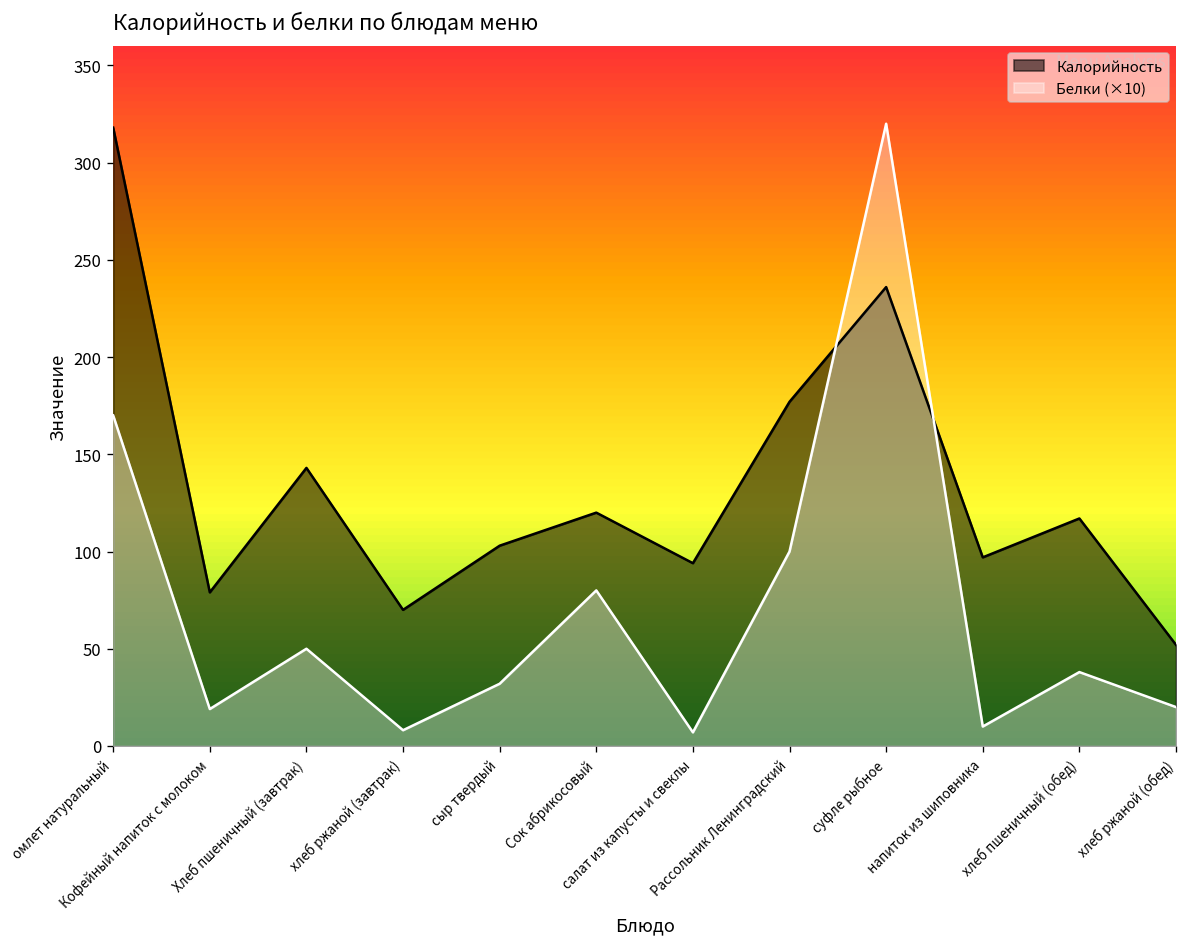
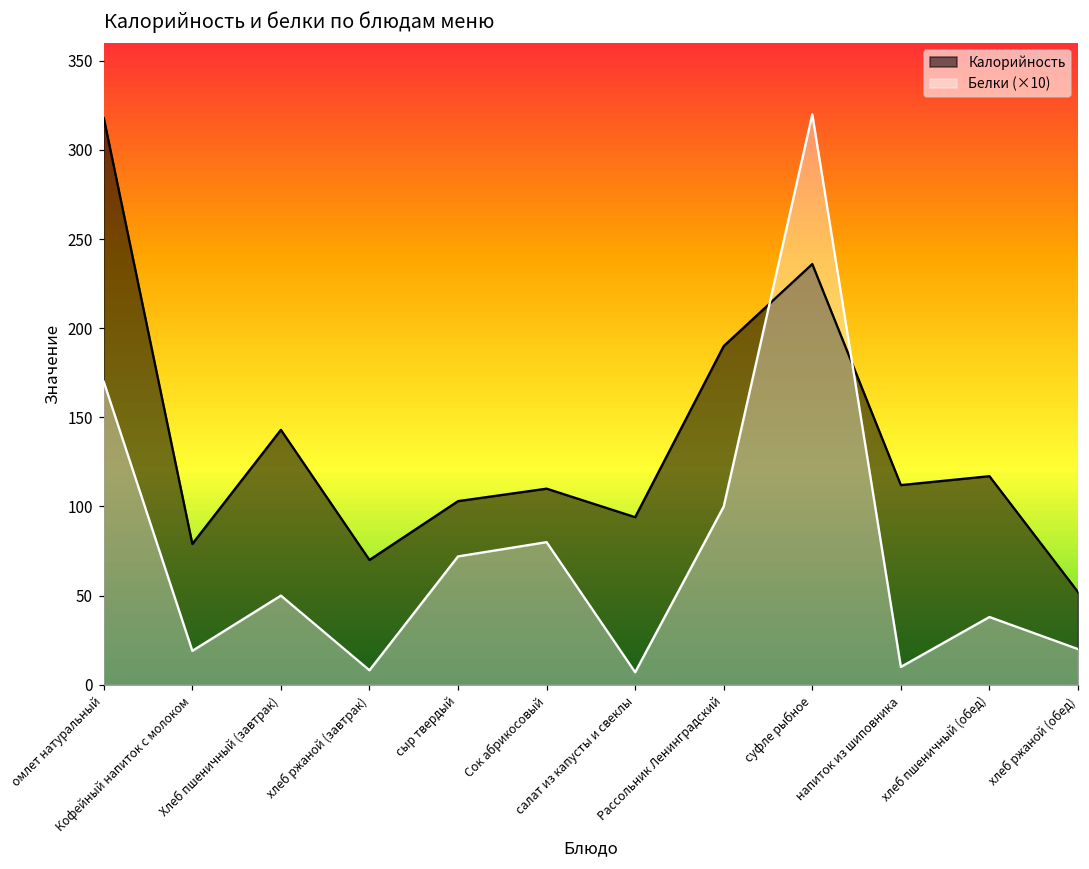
  {
    "Калорийность": {
      "омлет натуральный": 318,
      "Кофейный напиток с молоком": 79,
      "Хлеб пшеничный (завтрак)": 143,
      "хлеб ржаной (завтрак)": 70,
      "сыр твердый": 103,
-     "Сок абрикосовый": 120,
+     "Сок абрикосовый": 110,
      "салат из капусты и свеклы": 94,
-     "Рассольник Ленинградский": 177,
+     "Рассольник Ленинградский": 190,
      "суфле рыбное": 236,
-     "напиток из шиповника": 97,
+     "напиток из шиповника": 112,
      "хлеб пшеничный (обед)": 117,
      "хлеб ржаной (обед)": 52
    },
    "Белки (×10)": {
      "омлет натуральный": 170,
      "Кофейный напиток с молоком": 19,
      "Хлеб пшеничный (завтрак)": 50,
      "хлеб ржаной (завтрак)": 8,
-     "сыр твердый": 32,
+     "сыр твердый": 72,
      "Сок абрикосовый": 80,
      "салат из капусты и свеклы": 7,
      "Рассольник Ленинградский": 100,
      "суфле рыбное": 320,
      "напиток из шиповника": 10,
      "хлеб пшеничный (обед)": 38,
      "хлеб ржаной (обед)": 20
    }
  }
